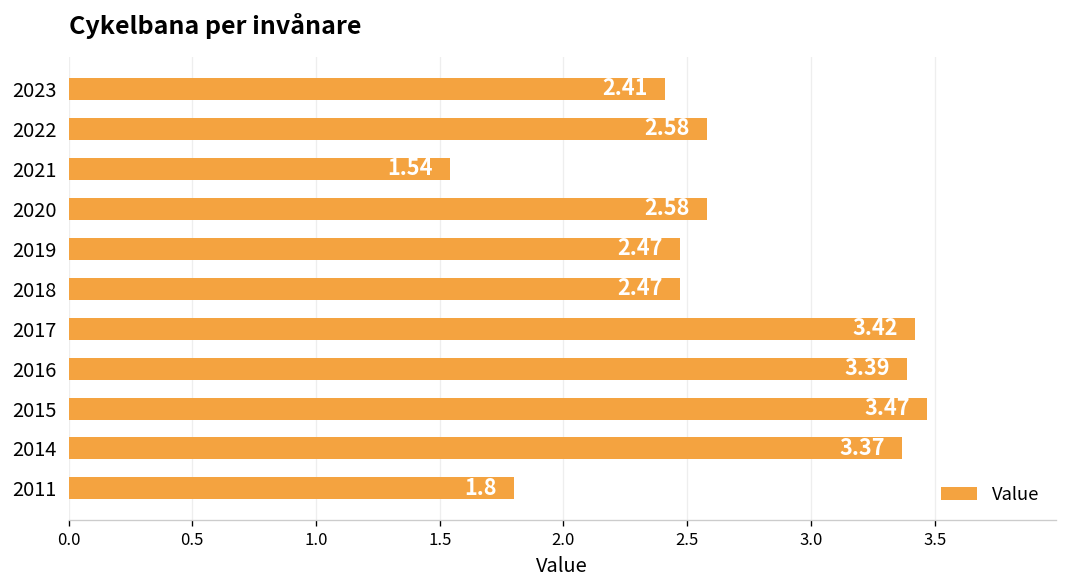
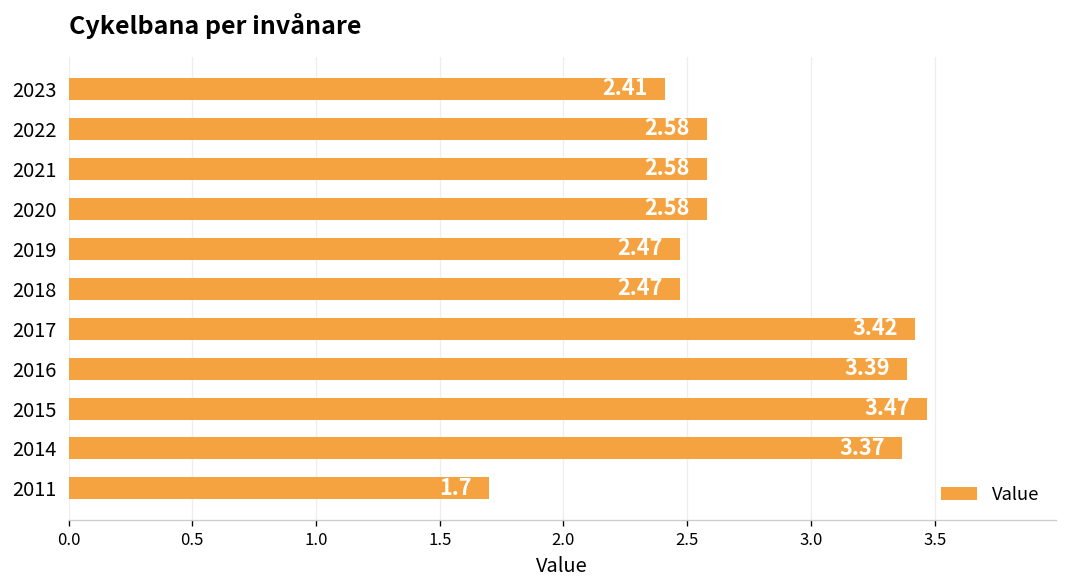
  {
    "2023": 2.41,
    "2022": 2.58,
-   "2021": 1.54,
+   "2021": 2.58,
    "2020": 2.58,
    "2019": 2.47,
    "2018": 2.47,
    "2017": 3.42,
    "2016": 3.39,
    "2015": 3.47,
    "2014": 3.37,
-   "2011": 1.8
+   "2011": 1.7
  }
